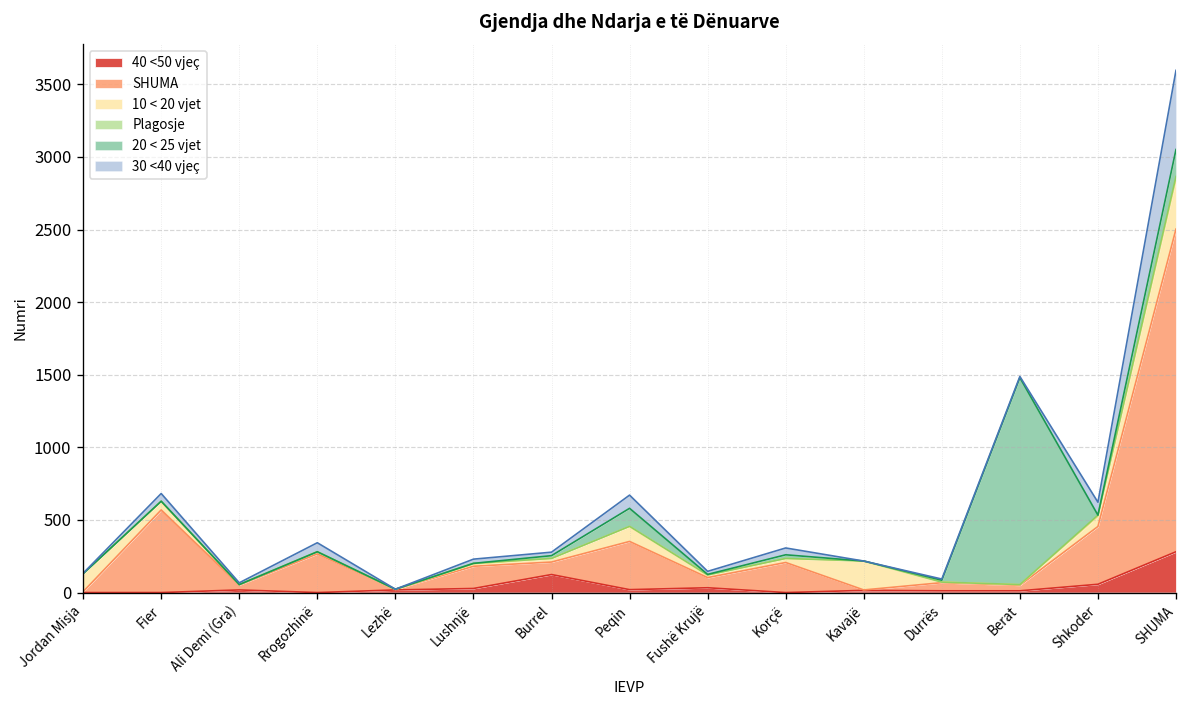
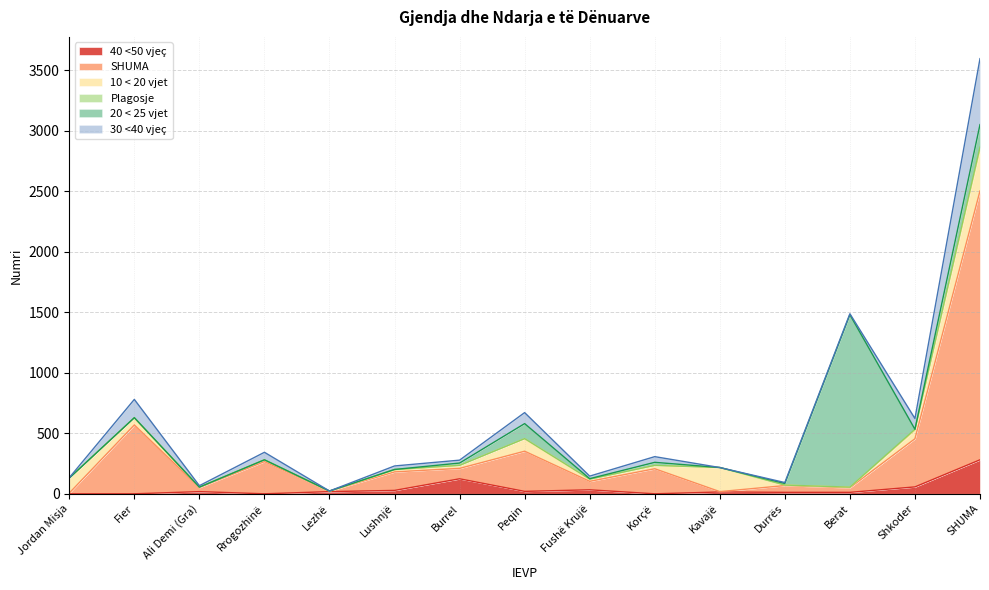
  {
    "40 <50 vjeç": {
      "Fier": 0,
      "Ali Demi (Gra)": 20,
      "Rrogozhinë": 0,
      "Lushnjë": 30,
      "Burrel": 120,
      "Peqin": 20,
      "Fushë Krujë": 30,
      "Korçë": 0,
      "Durrës": 10,
      "Berat": 10,
      "Shkoder": 60,
      "SHUMA": 280
    },
    "SHUMA": {
      "Fier": 570,
      "Burrel": 90,
      "Peqin": 330,
      "Korçë": 210,
      "Shkoder": 400,
      "SHUMA": 2220
    },
    "20 < 25 vjet": {
      "Peqin": 120,
      "Korçë": 30,
      "SHUMA": 190
    },
    "30 <40 vjeç": {
-     "Fier": 50,
+     "Fier": 150,
      "Rrogozhinë": 60,
      "Lushnjë": 30,
      "Burrel": 20,
      "Peqin": 90,
      "Fushë Krujë": 20,
      "Korçë": 50,
      "Shkoder": 90,
      "SHUMA": 550
    }
  }
